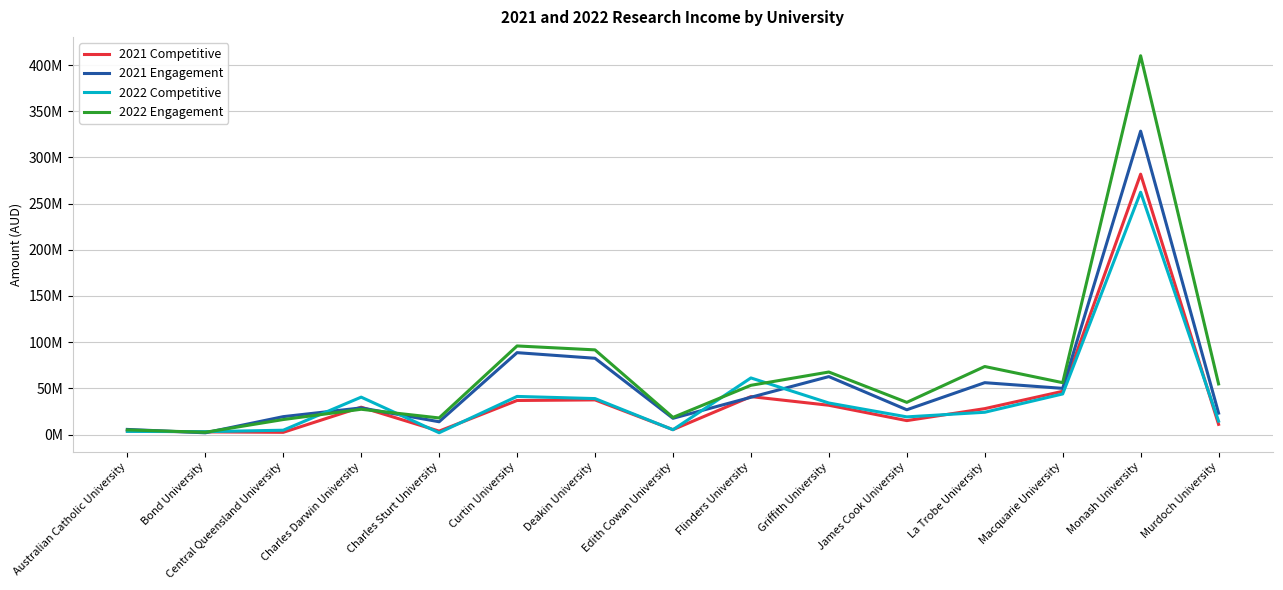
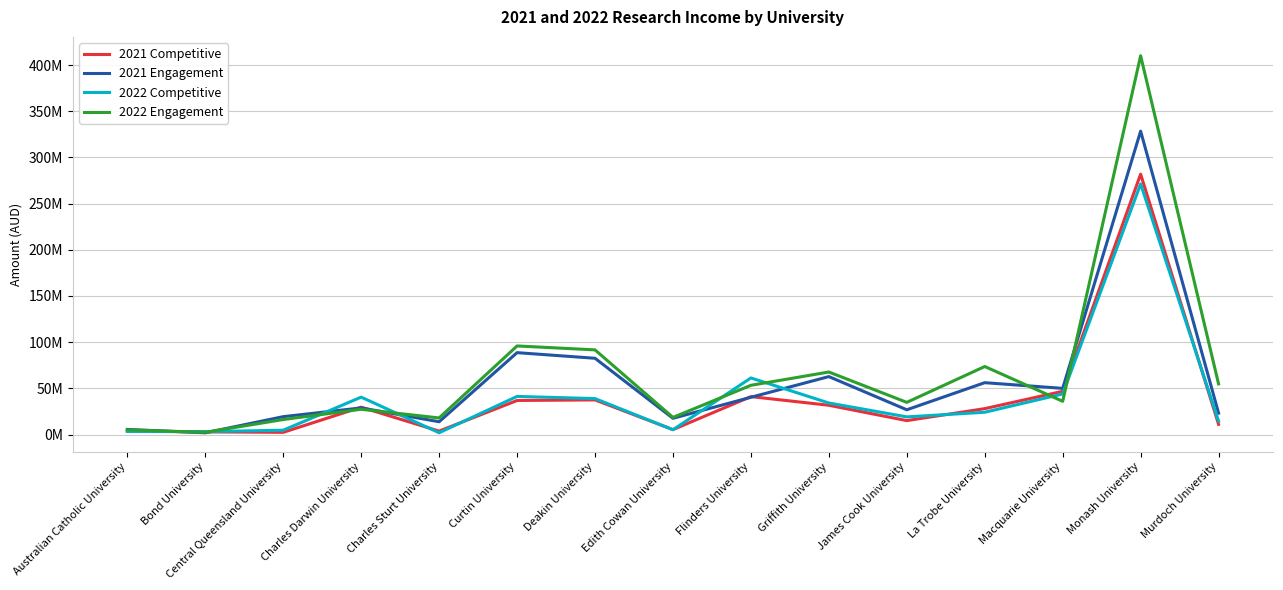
  {
    "2021 Competitive": {
      "Curtin University": 40000000,
      "James Cook University": 20000000,
      "La Trobe University": 30000000,
      "Macquarie University": 50000000,
      "Monash University": 280000000,
      "Murdoch University": 10000000
    },
    "2021 Engagement": {
      "Central Queensland University": 20000000,
      "Charles Sturt University": 10000000,
      "Curtin University": 90000000,
      "Deakin University": 80000000,
      "Griffith University": 60000000,
      "James Cook University": 30000000,
      "La Trobe University": 60000000,
      "Macquarie University": 50000000,
      "Monash University": 330000000,
      "Murdoch University": 20000000
    },
    "2022 Competitive": {
      "Charles Darwin University": 40000000,
      "Curtin University": 40000000,
      "Flinders University": 60000000,
      "James Cook University": 20000000,
      "La Trobe University": 20000000,
      "Macquarie University": 40000000,
-     "Monash University": 260000000,
+     "Monash University": 270000000,
      "Murdoch University": 10000000
    },
    "2022 Engagement": {
      "Central Queensland University": 20000000,
      "Charles Sturt University": 20000000,
      "Curtin University": 100000000,
      "Deakin University": 90000000,
      "Flinders University": 50000000,
      "Griffith University": 70000000,
      "James Cook University": 30000000,
      "La Trobe University": 70000000,
-     "Macquarie University": 60000000,
+     "Macquarie University": 40000000,
      "Monash University": 410000000,
      "Murdoch University": 50000000
    }
  }
